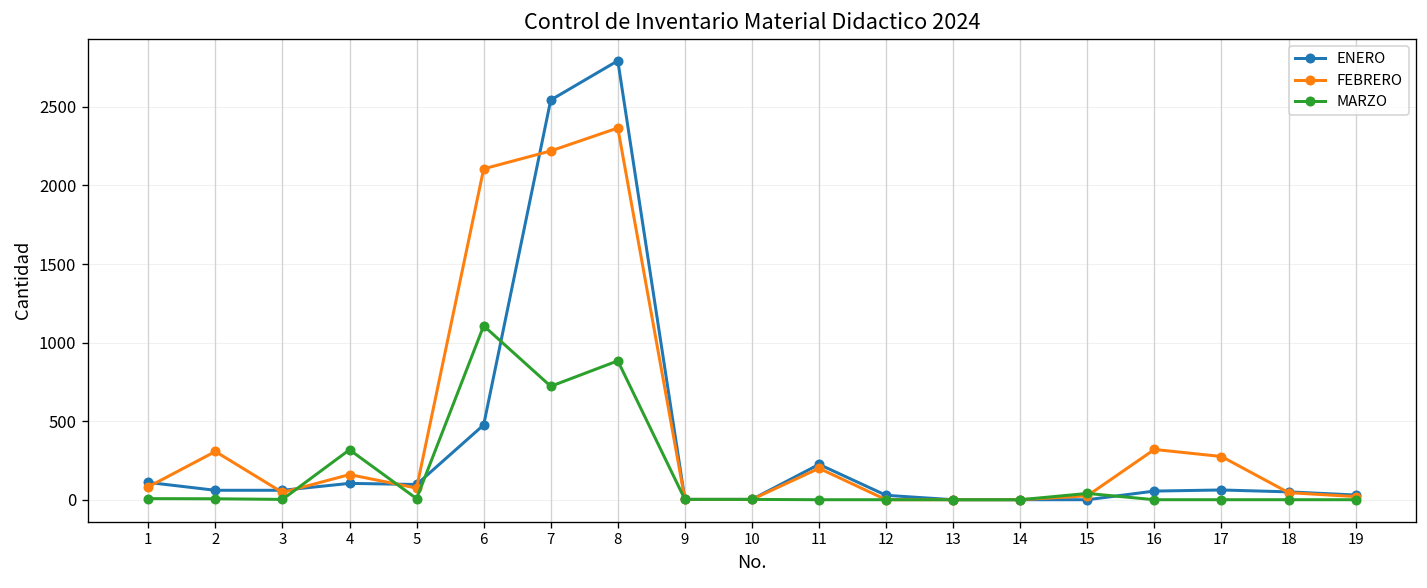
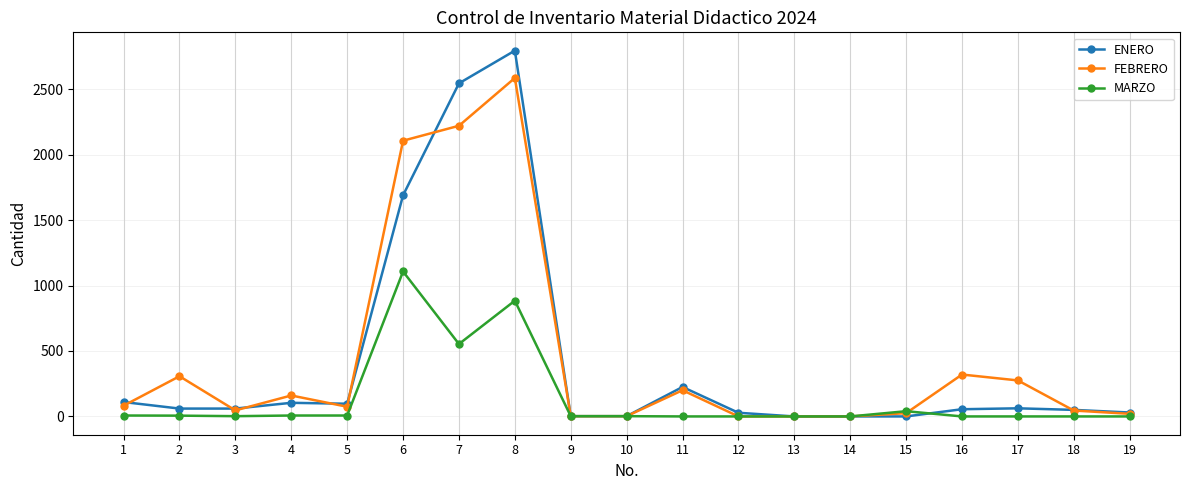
  {
    "ENERO": {
      "1": 110,
      "2": 60,
      "4": 100,
      "5": 100,
-     "6": 480,
+     "6": 1690,
      "7": 2540,
      "8": 2790,
      "11": 230,
      "12": 30,
      "15": 0,
      "16": 60,
      "17": 60
    },
    "FEBRERO": {
      "1": 80,
      "2": 310,
      "4": 160,
      "5": 70,
      "6": 2110,
      "7": 2220,
-     "8": 2370,
+     "8": 2590,
      "11": 200,
      "16": 320,
      "17": 280
    },
    "MARZO": {
      "1": 10,
      "2": 10,
      "3": 0,
-     "4": 320,
+     "4": 10,
      "5": 10,
      "6": 1110,
-     "7": 720,
+     "7": 550,
      "8": 880,
      "11": 0,
      "16": 0,
      "17": 0,
      "18": 0,
      "19": 0
    }
  }
